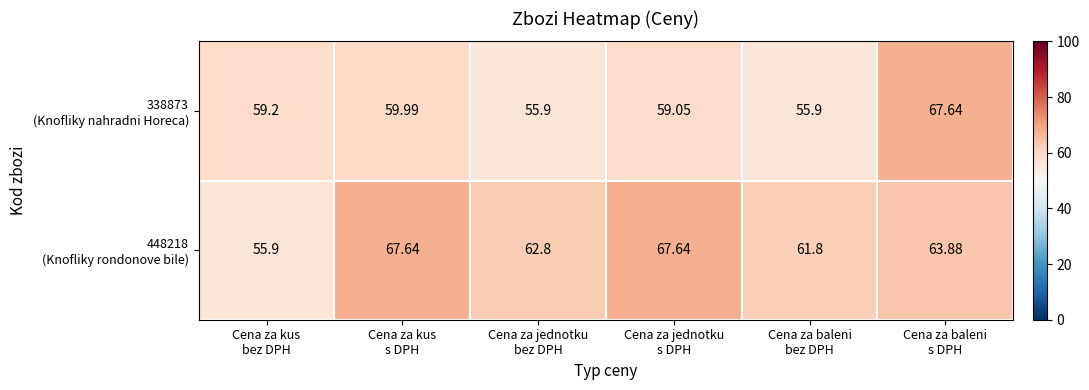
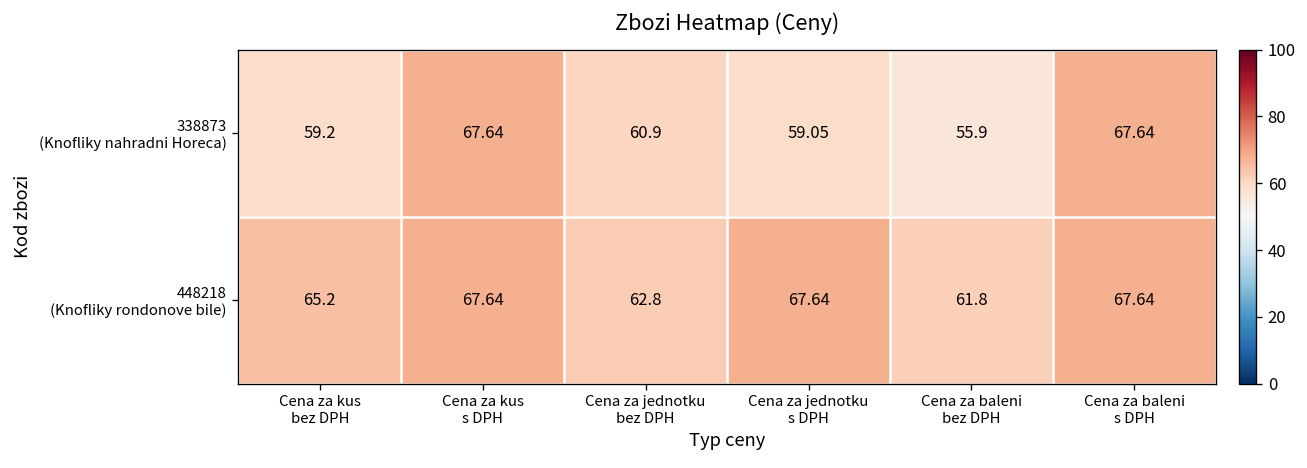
  {
    "338873 (Knofliky nahradni Horeca)": {
      "Cena za kus bez DPH": 59.2,
-     "Cena za kus s DPH": 59.99,
-     "Cena za jednotku bez DPH": 55.9,
+     "Cena za kus s DPH": 67.64,
+     "Cena za jednotku bez DPH": 60.9,
      "Cena za jednotku s DPH": 59.05,
      "Cena za baleni bez DPH": 55.9,
      "Cena za baleni s DPH": 67.64
    },
    "448218 (Knofliky rondonove bile)": {
-     "Cena za kus bez DPH": 55.9,
+     "Cena za kus bez DPH": 65.2,
      "Cena za kus s DPH": 67.64,
      "Cena za jednotku bez DPH": 62.8,
      "Cena za jednotku s DPH": 67.64,
      "Cena za baleni bez DPH": 61.8,
-     "Cena za baleni s DPH": 63.88
+     "Cena za baleni s DPH": 67.64
    }
  }
